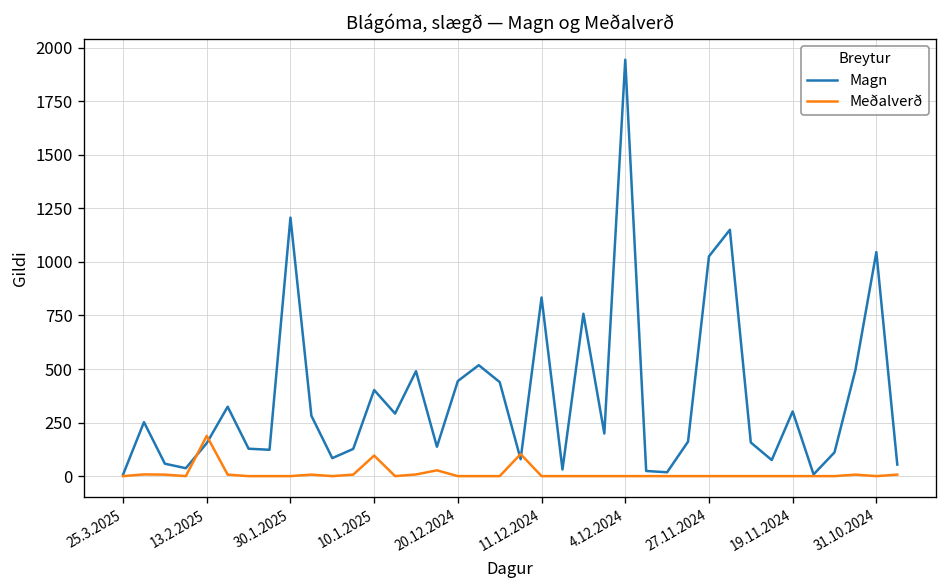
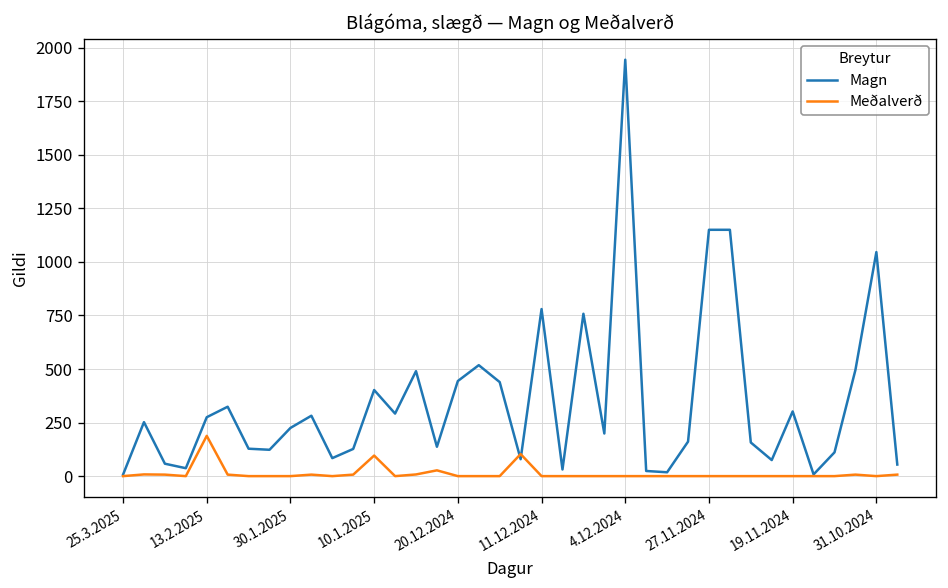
  {
    "Magn": {
-     "13.2.2025": 150,
-     "30.1.2025": 1210,
+     "13.2.2025": 280,
+     "30.1.2025": 230,
      "10.1.2025": 400,
      "20.12.2024": 440,
-     "11.12.2024": 830,
+     "11.12.2024": 780,
      "4.12.2024": 1940,
-     "27.11.2024": 1030,
+     "27.11.2024": 1150,
      "19.11.2024": 300,
      "31.10.2024": 1050
    },
    "Meðalverð": {
      "13.2.2025": 190,
      "30.1.2025": 0,
      "10.1.2025": 100,
      "20.12.2024": 0,
      "11.12.2024": 0,
      "4.12.2024": 0,
      "27.11.2024": 0,
      "19.11.2024": 0,
      "31.10.2024": 0
    }
  }
